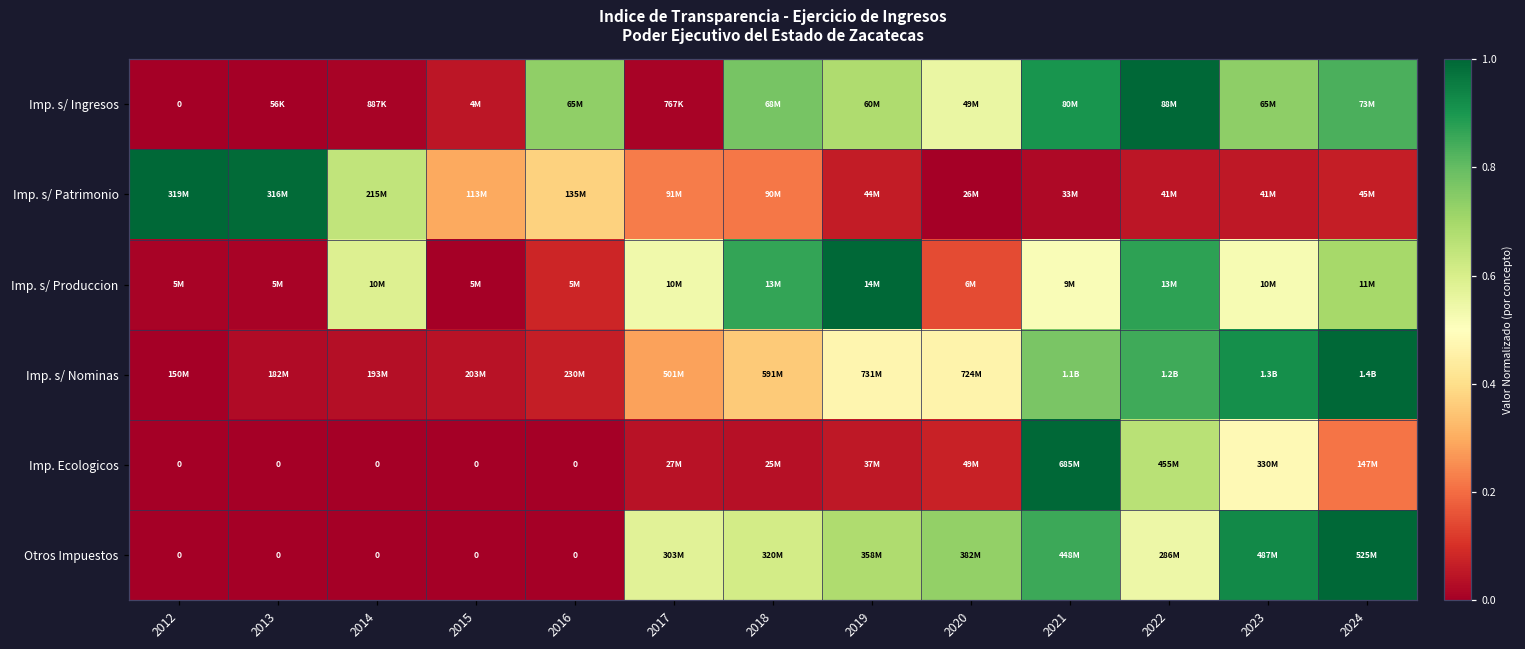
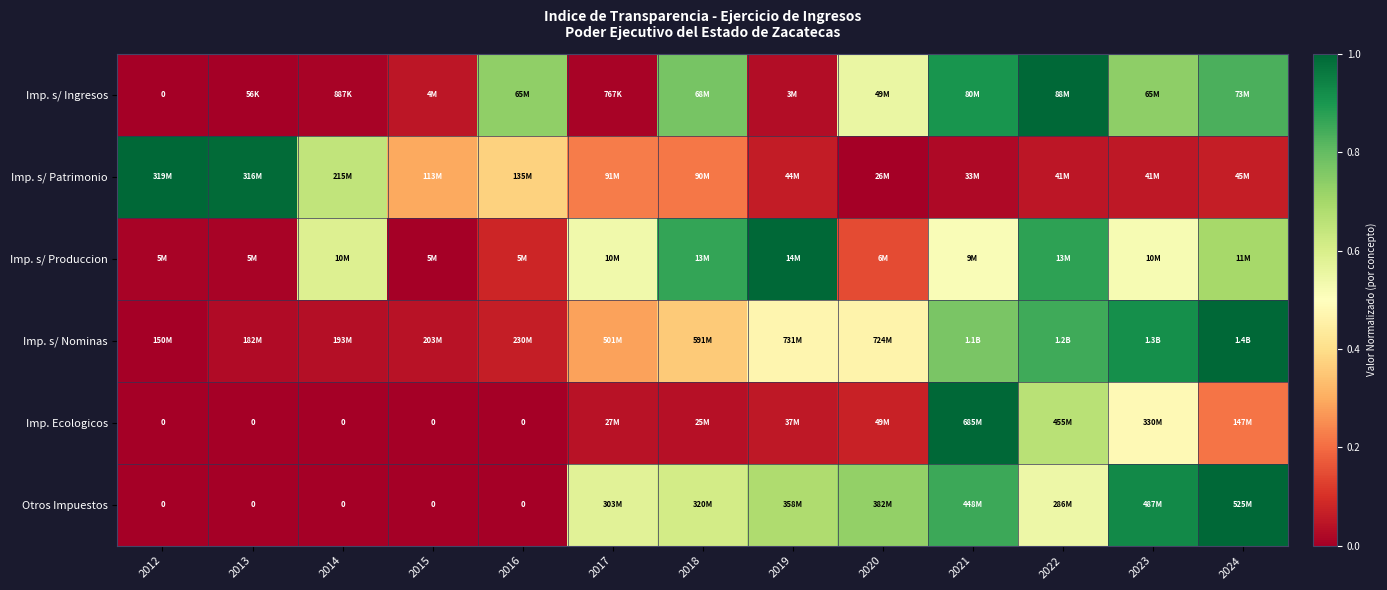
  {
    "Imp. s/ Ingresos": {
      "2012": "0",
      "2013": "56K",
      "2014": "887K",
      "2015": "4M",
      "2016": "65M",
      "2017": "767K",
      "2018": "68M",
-     "2019": "60M",
+     "2019": "3M",
      "2020": "49M",
      "2021": "80M",
      "2022": "88M",
      "2023": "65M",
      "2024": "73M"
    },
    "Imp. s/ Patrimonio": {
      "2012": "319M",
      "2013": "316M",
      "2014": "215M",
      "2015": "113M",
      "2016": "135M",
      "2017": "91M",
      "2018": "90M",
      "2019": "44M",
      "2020": "26M",
      "2021": "33M",
      "2022": "41M",
      "2023": "41M",
      "2024": "45M"
    },
    "Imp. s/ Produccion": {
      "2012": "5M",
      "2013": "5M",
      "2014": "10M",
      "2015": "5M",
      "2016": "5M",
      "2017": "10M",
      "2018": "13M",
      "2019": "14M",
      "2020": "6M",
      "2021": "9M",
      "2022": "13M",
      "2023": "10M",
      "2024": "11M"
    },
    "Imp. s/ Nominas": {
      "2012": "150M",
      "2013": "182M",
      "2014": "193M",
      "2015": "203M",
      "2016": "230M",
      "2017": "501M",
      "2018": "591M",
      "2019": "731M",
      "2020": "724M",
      "2021": "1.1B",
      "2022": "1.2B",
      "2023": "1.3B",
      "2024": "1.4B"
    },
    "Imp. Ecologicos": {
      "2012": "0",
      "2013": "0",
      "2014": "0",
      "2015": "0",
      "2016": "0",
      "2017": "27M",
      "2018": "25M",
      "2019": "37M",
      "2020": "49M",
      "2021": "685M",
      "2022": "455M",
      "2023": "330M",
      "2024": "147M"
    },
    "Otros Impuestos": {
      "2012": "0",
      "2013": "0",
      "2014": "0",
      "2015": "0",
      "2016": "0",
      "2017": "303M",
      "2018": "320M",
      "2019": "358M",
      "2020": "382M",
      "2021": "448M",
      "2022": "286M",
      "2023": "487M",
      "2024": "525M"
    }
  }
